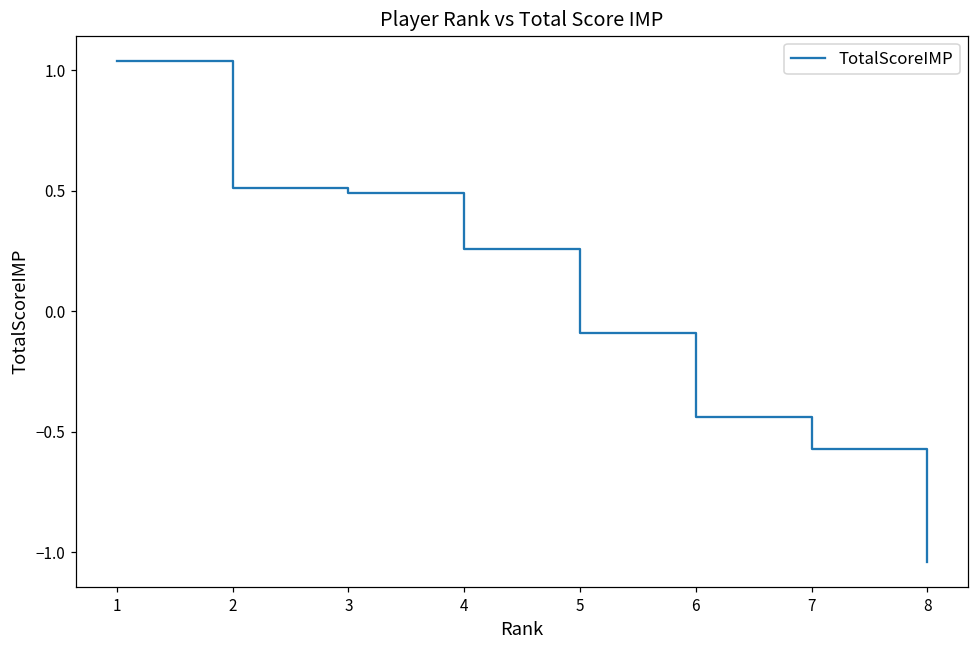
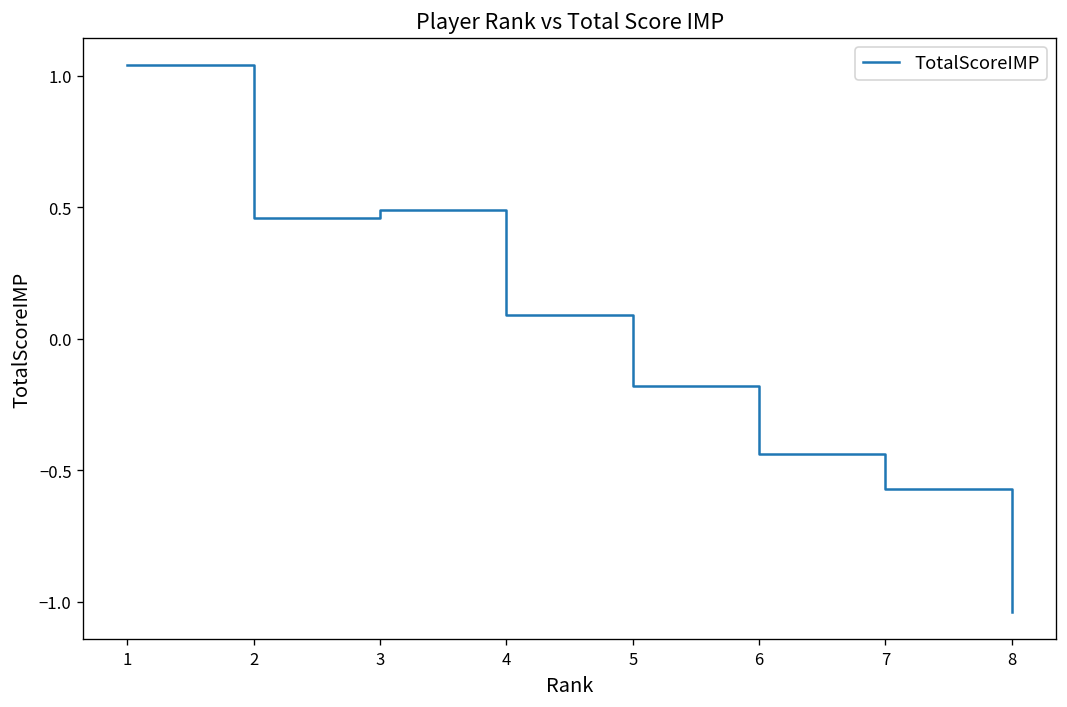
  {
    "1": 1.04,
-   "2": 0.51,
+   "2": 0.46,
    "3": 0.49,
-   "4": 0.26,
-   "5": -0.09,
+   "4": 0.09,
+   "5": -0.18,
    "6": -0.44,
    "7": -0.57,
    "8": -1.04
  }
